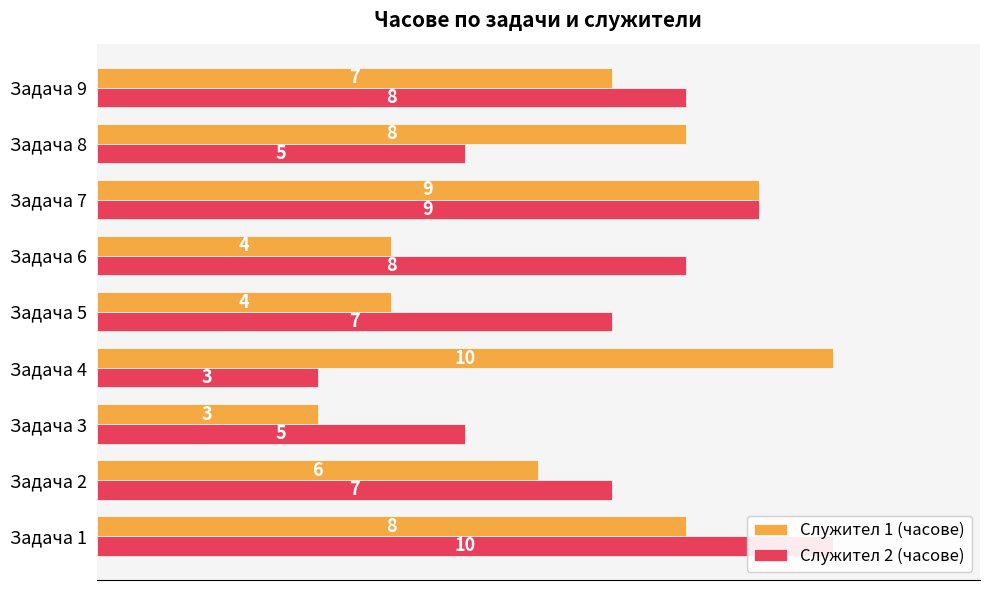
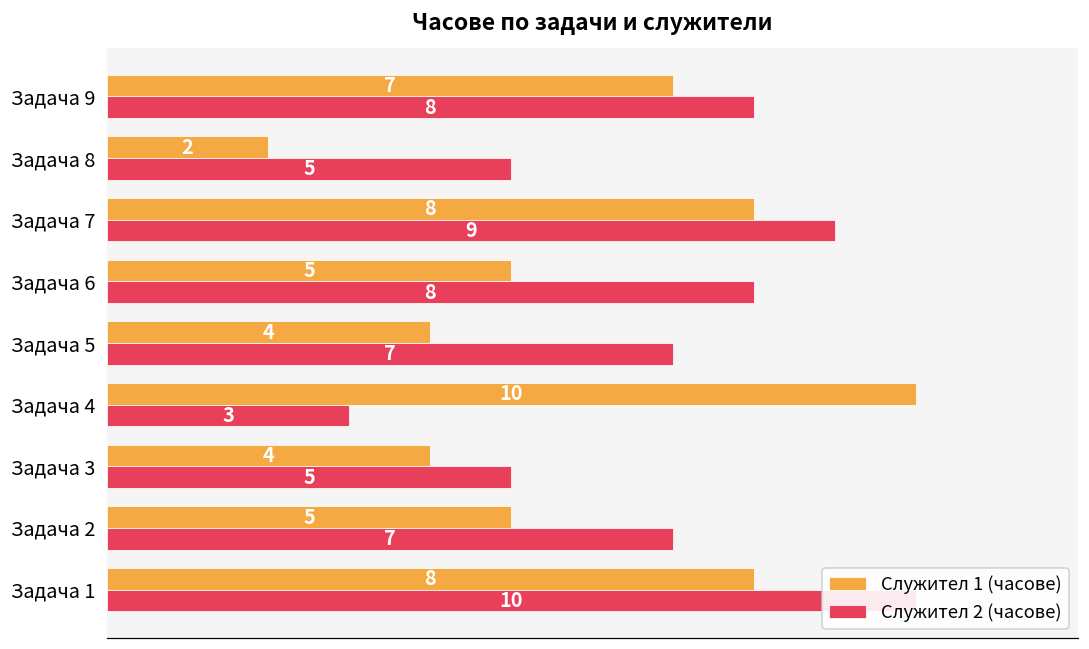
  {
    "Служител 1 (часове)": {
      "Задача 9": 7,
-     "Задача 8": 8,
-     "Задача 7": 9,
-     "Задача 6": 4,
+     "Задача 8": 2,
+     "Задача 7": 8,
+     "Задача 6": 5,
      "Задача 5": 4,
      "Задача 4": 10,
-     "Задача 3": 3,
-     "Задача 2": 6,
+     "Задача 3": 4,
+     "Задача 2": 5,
      "Задача 1": 8
    },
    "Служител 2 (часове)": {
      "Задача 9": 8,
      "Задача 8": 5,
      "Задача 7": 9,
      "Задача 6": 8,
      "Задача 5": 7,
      "Задача 4": 3,
      "Задача 3": 5,
      "Задача 2": 7
    }
  }
